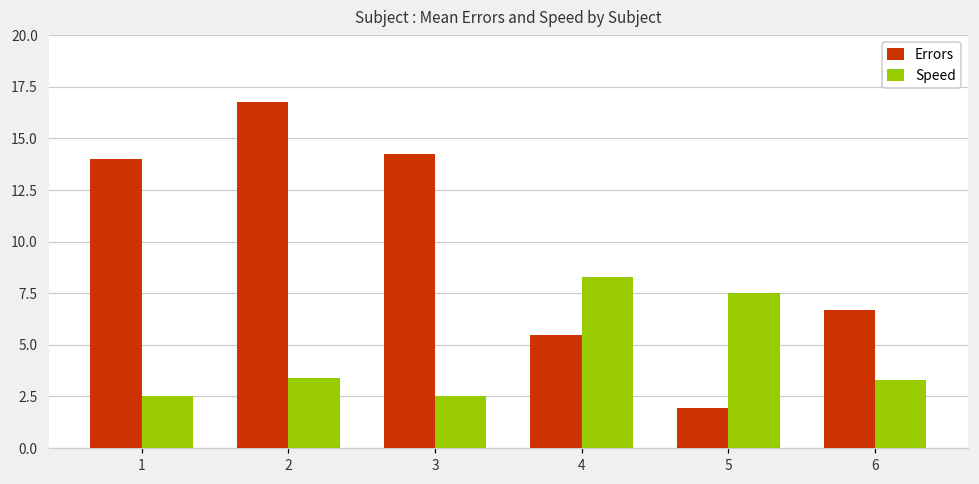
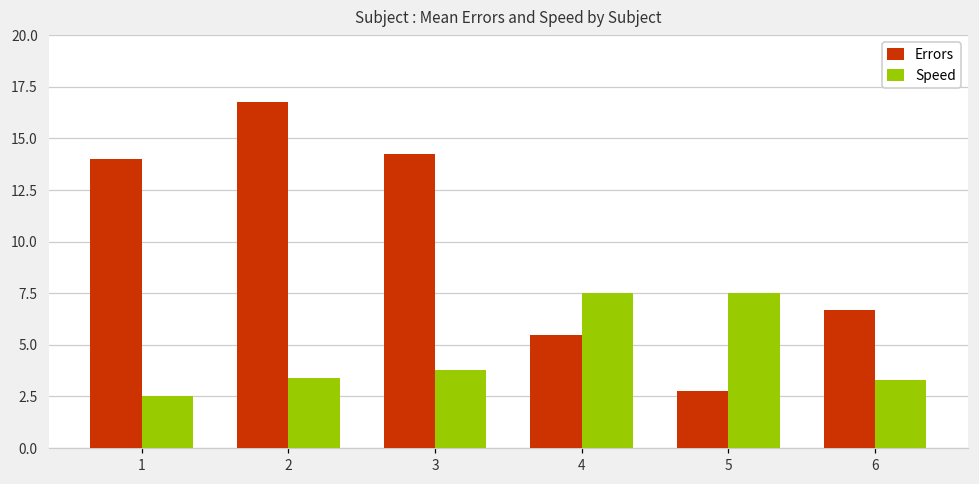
  {
    "Errors": {
      "1": 14.0,
      "2": 16.8,
      "3": 14.3,
      "4": 5.5,
-     "5": 2.0,
+     "5": 2.8,
      "6": 6.7
    },
    "Speed": {
      "1": 2.5,
      "2": 3.4,
-     "3": 2.5,
-     "4": 8.3,
+     "3": 3.8,
+     "4": 7.5,
      "5": 7.5,
      "6": 3.3
    }
  }
